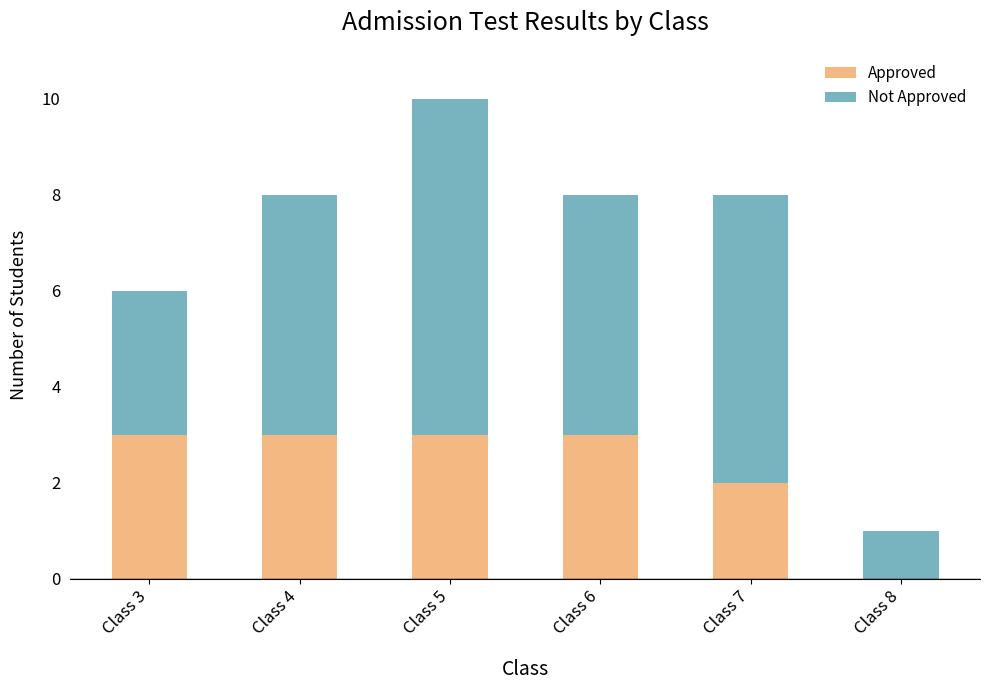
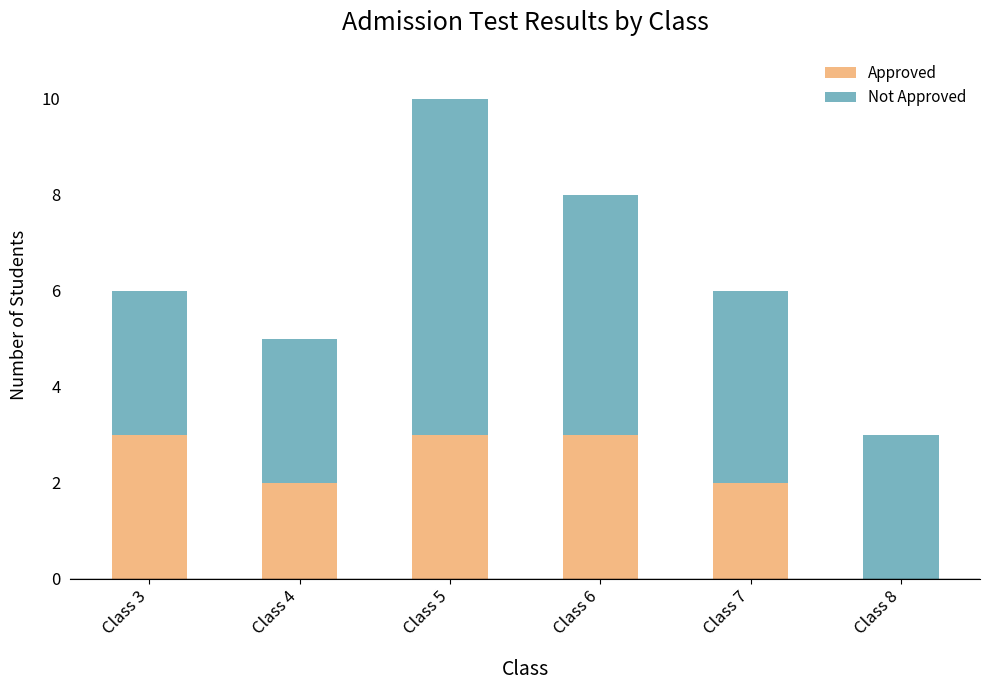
  {
    "Approved": {
      "Class 3": 3,
-     "Class 4": 3,
+     "Class 4": 2,
      "Class 5": 3,
      "Class 6": 3,
      "Class 7": 2,
      "Class 8": 0
    },
    "Not Approved": {
      "Class 3": 3,
-     "Class 4": 5,
+     "Class 4": 3,
      "Class 5": 7,
      "Class 6": 5,
-     "Class 7": 6,
-     "Class 8": 1
+     "Class 7": 4,
+     "Class 8": 3
    }
  }
